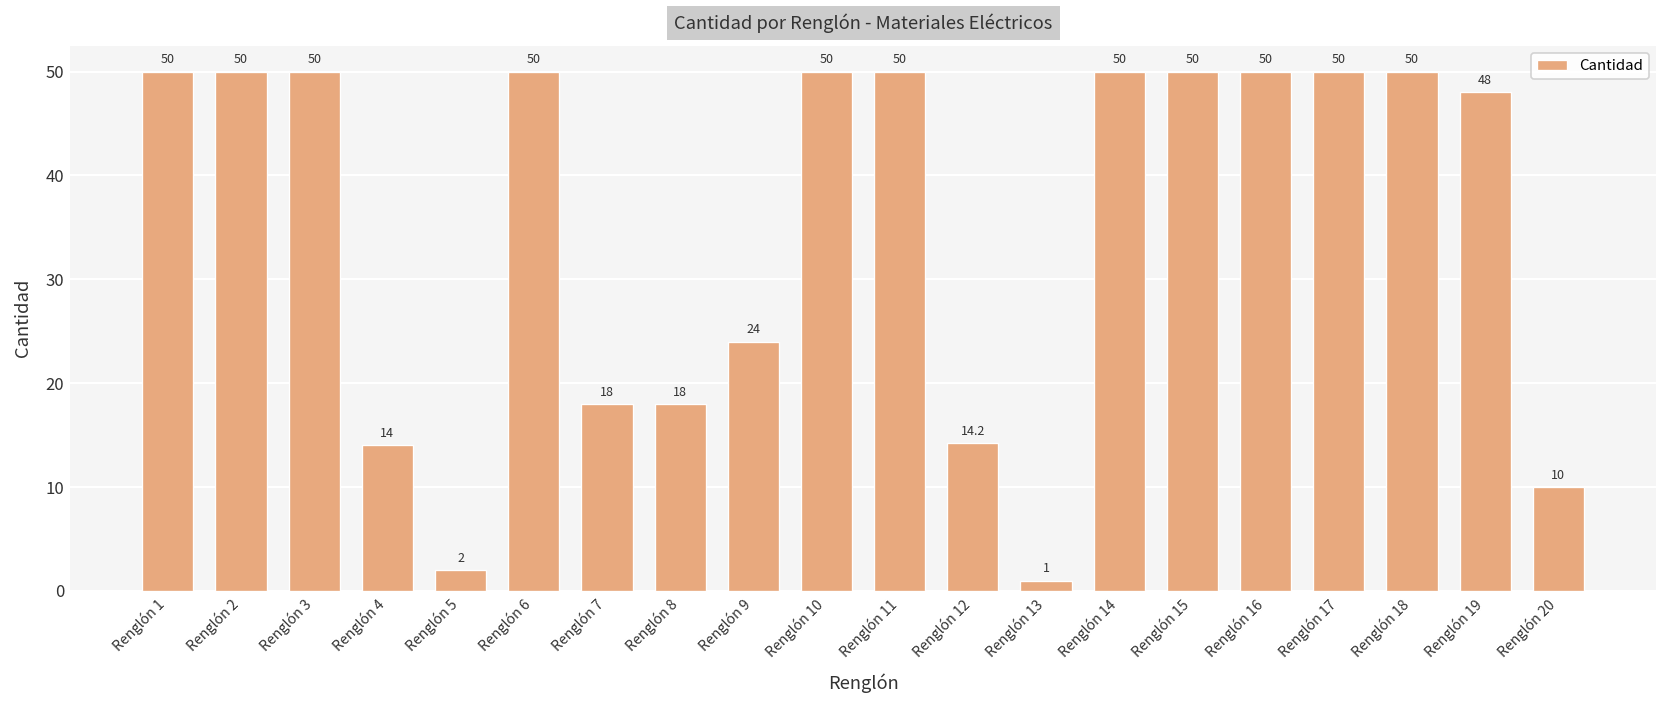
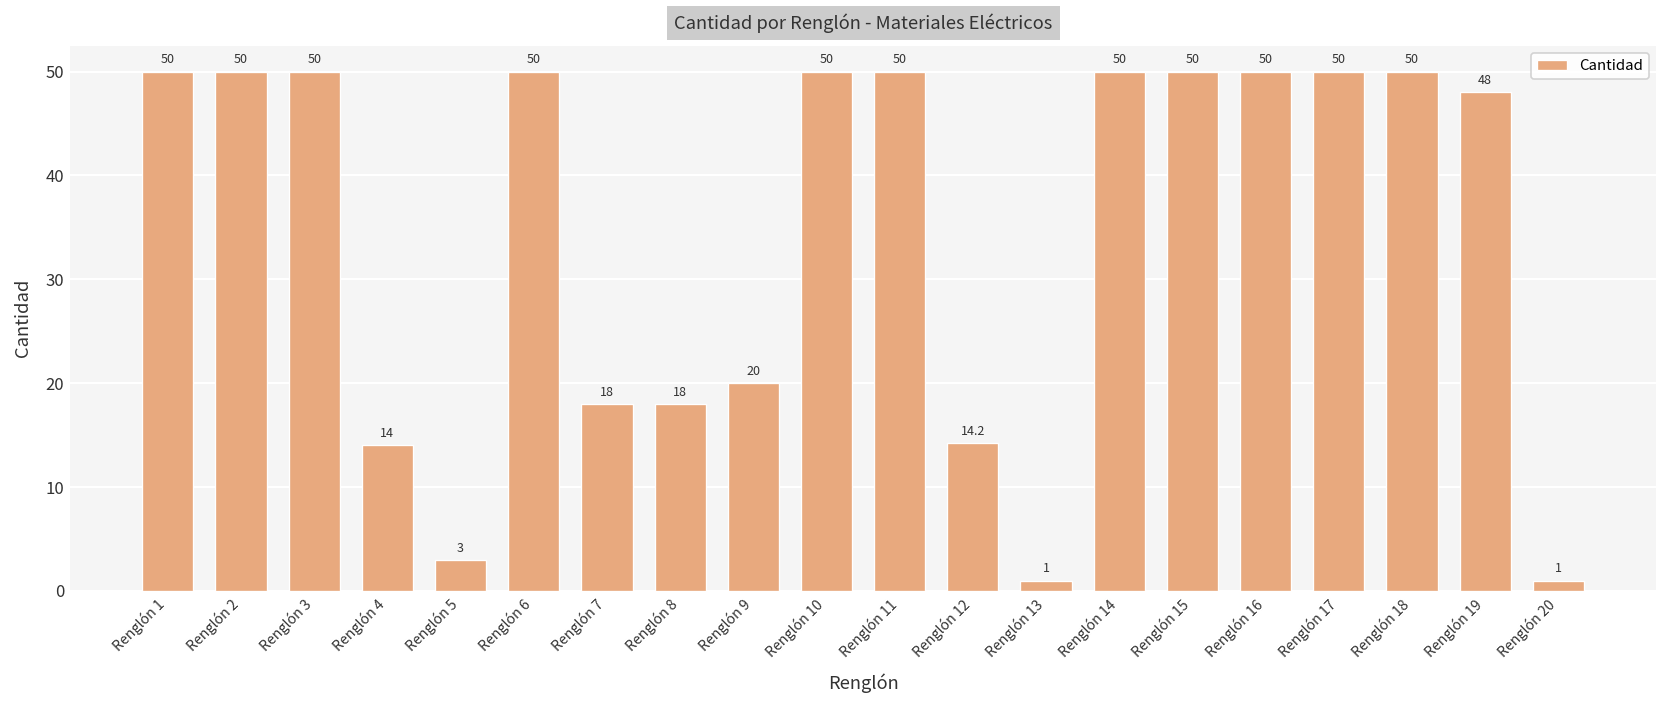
  {
    "Renglón 1": 50,
    "Renglón 2": 50,
    "Renglón 3": 50,
    "Renglón 4": 14,
-   "Renglón 5": 2,
+   "Renglón 5": 3,
    "Renglón 6": 50,
    "Renglón 7": 18,
    "Renglón 8": 18,
-   "Renglón 9": 24,
+   "Renglón 9": 20,
    "Renglón 10": 50,
    "Renglón 11": 50,
    "Renglón 12": 14.2,
    "Renglón 13": 1,
    "Renglón 14": 50,
    "Renglón 15": 50,
    "Renglón 16": 50,
    "Renglón 17": 50,
    "Renglón 18": 50,
    "Renglón 19": 48,
-   "Renglón 20": 10
+   "Renglón 20": 1
  }
